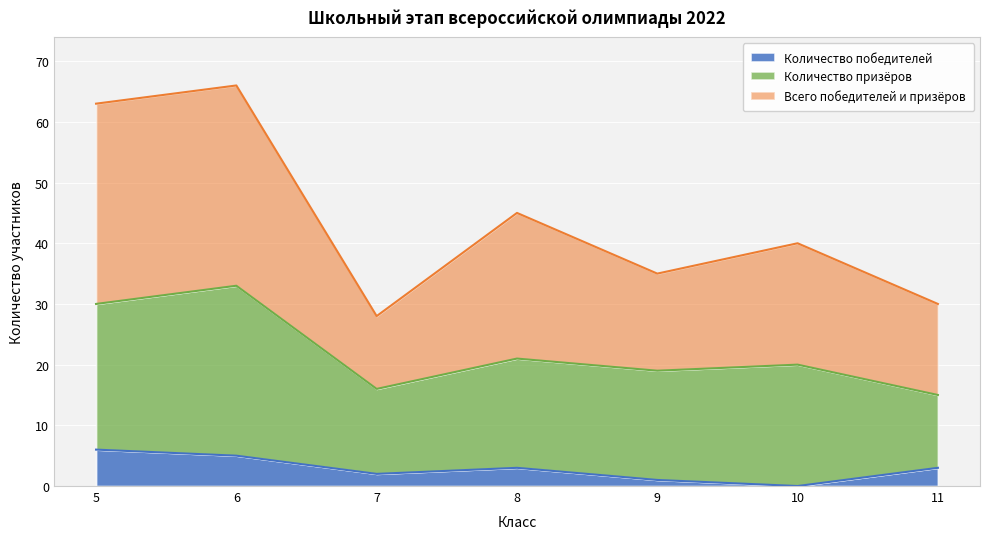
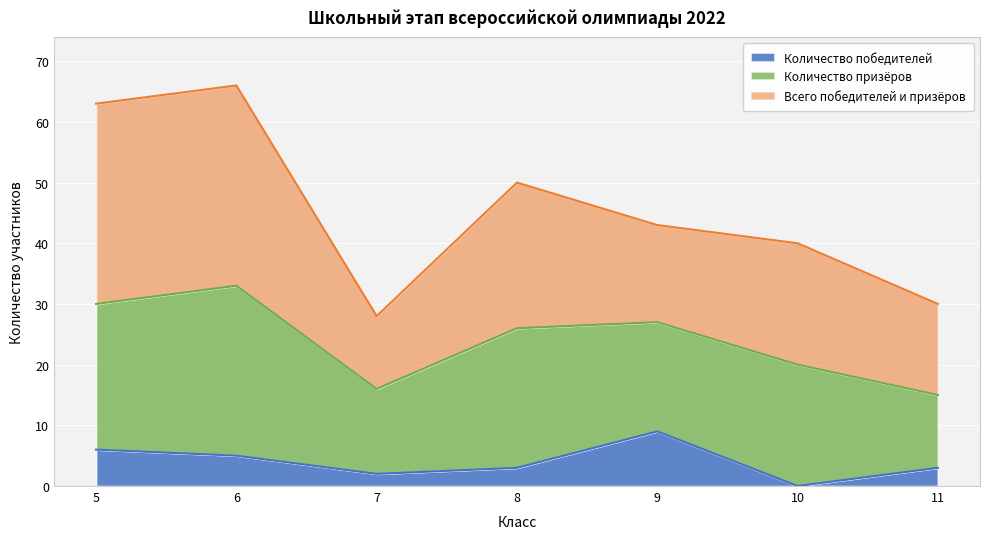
  {
    "Количество победителей": {
      "5": 6,
      "6": 5,
      "7": 2,
      "8": 3,
-     "9": 1,
+     "9": 9,
      "10": 0,
      "11": 3
    },
    "Количество призёров": {
      "5": 24,
      "6": 28,
      "7": 14,
-     "8": 18,
+     "8": 23,
      "9": 18,
      "10": 20,
      "11": 12
    },
    "Всего победителей и призёров": {
      "5": 33,
      "6": 33,
      "7": 12,
      "8": 24,
      "9": 16,
      "10": 20,
      "11": 15
    }
  }
